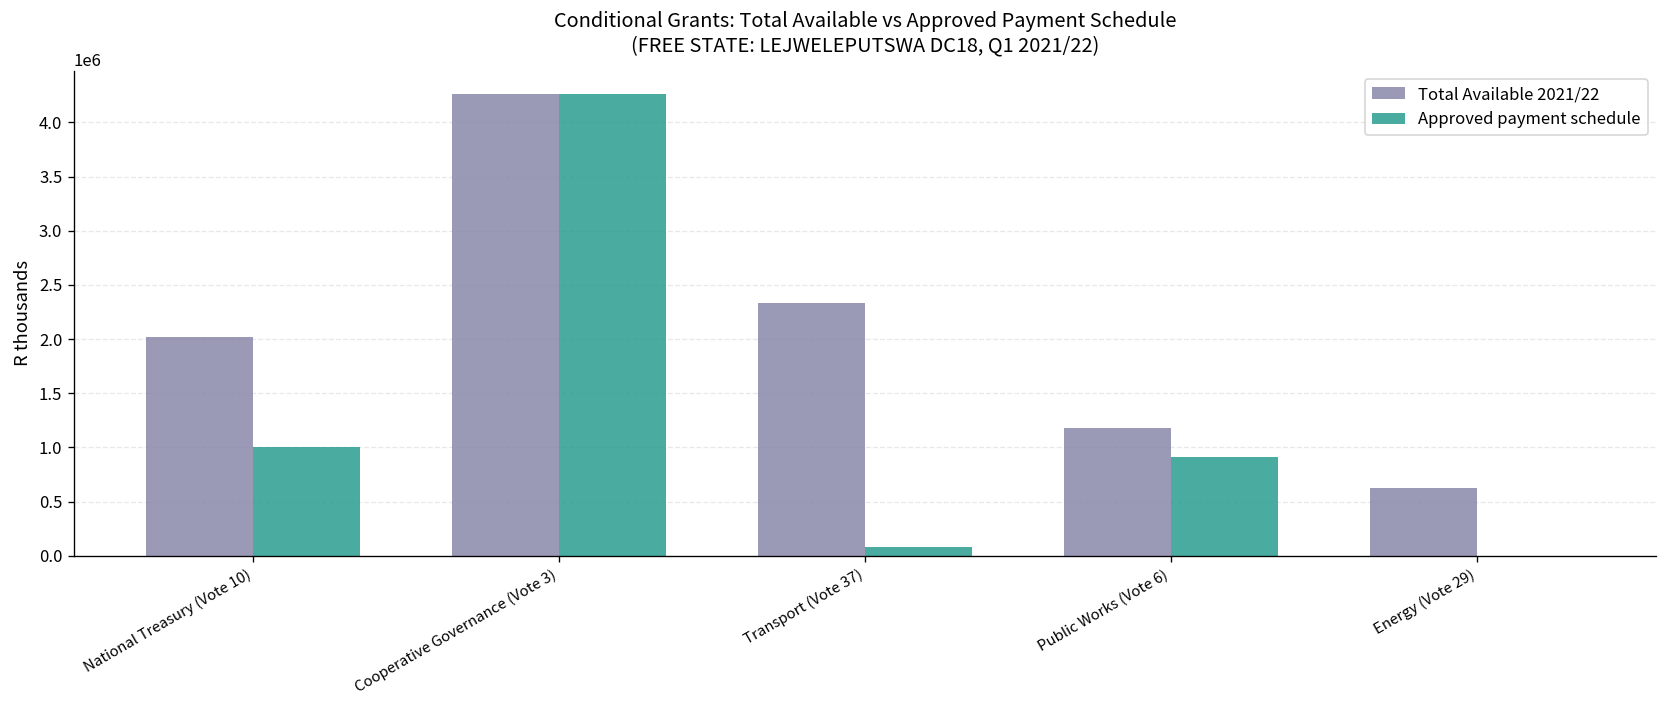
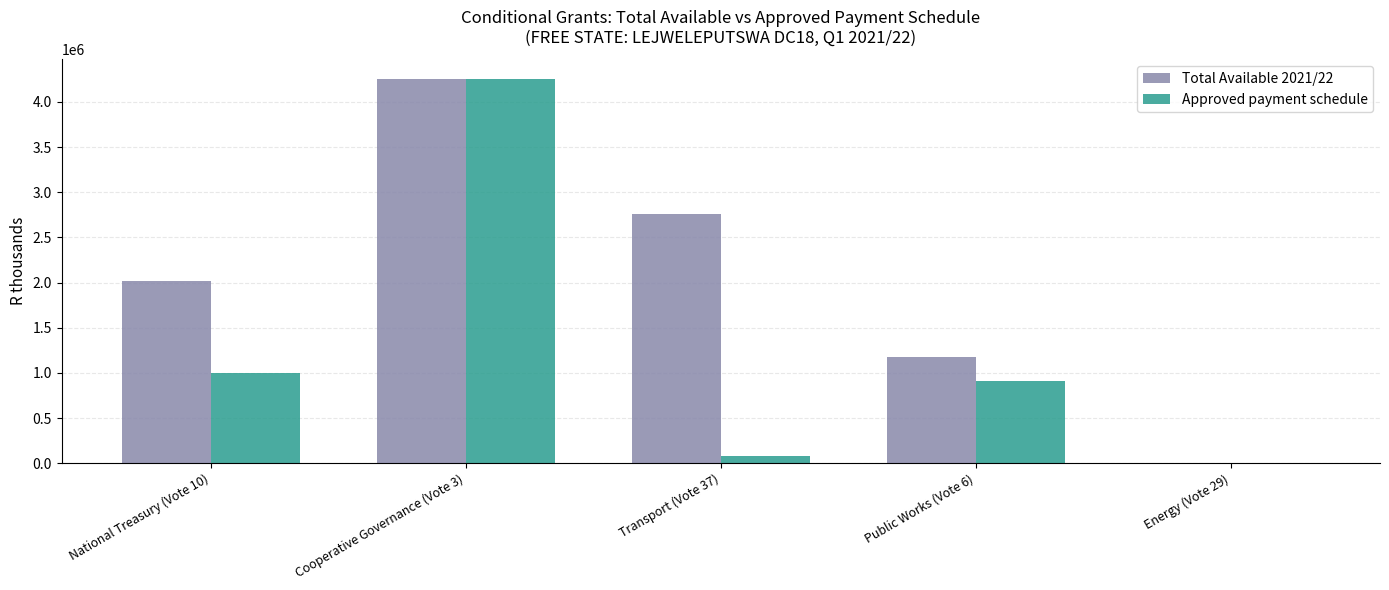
  {
    "Total Available 2021/22": {
      "National Treasury (Vote 10)": 2000000,
      "Cooperative Governance (Vote 3)": 4300000,
-     "Transport (Vote 37)": 2300000,
+     "Transport (Vote 37)": 2800000,
      "Public Works (Vote 6)": 1200000,
-     "Energy (Vote 29)": 600000
+     "Energy (Vote 29)": 0
    },
    "Approved payment schedule": {
      "National Treasury (Vote 10)": 1000000,
      "Cooperative Governance (Vote 3)": 4300000,
      "Transport (Vote 37)": 100000,
      "Public Works (Vote 6)": 900000,
      "Energy (Vote 29)": 0
    }
  }
